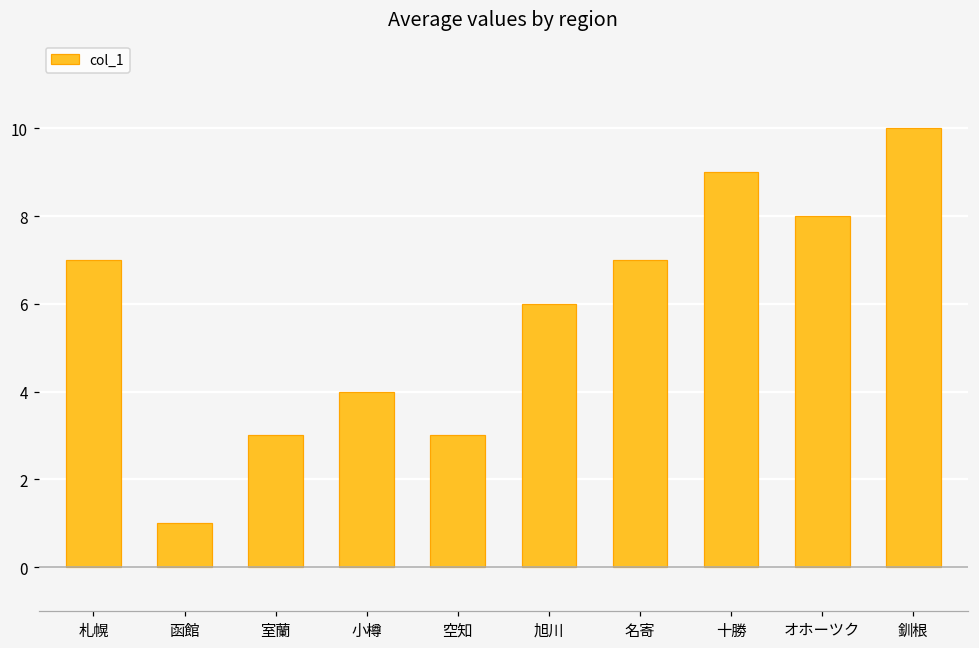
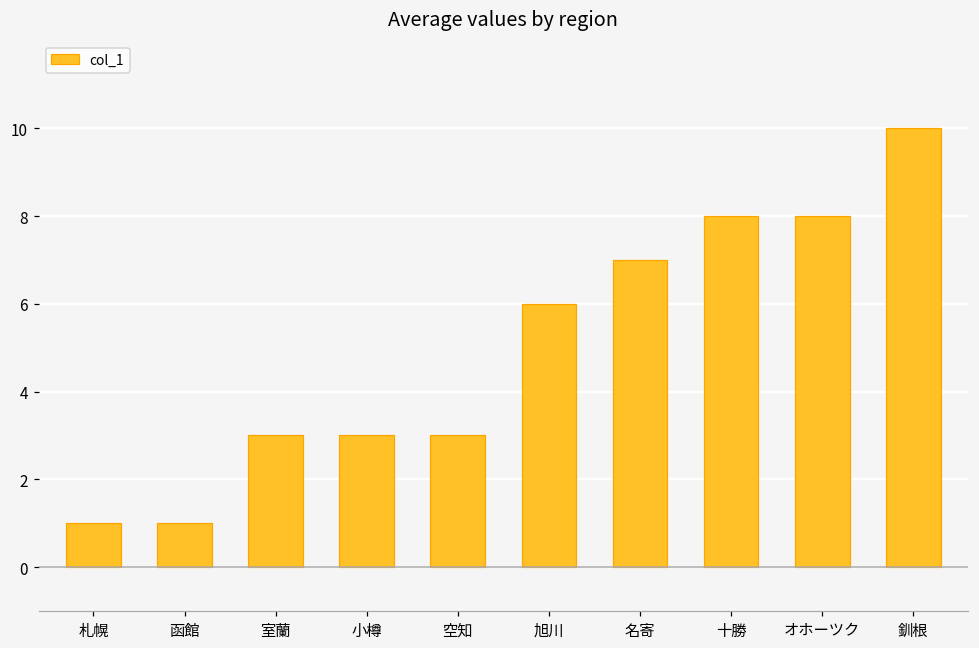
  {
-   "札幌": 7,
+   "札幌": 1,
    "函館": 1,
    "室蘭": 3,
-   "小樽": 4,
+   "小樽": 3,
    "空知": 3,
    "旭川": 6,
    "名寄": 7,
-   "十勝": 9,
+   "十勝": 8,
    "オホーツク": 8,
    "釧根": 10
  }
